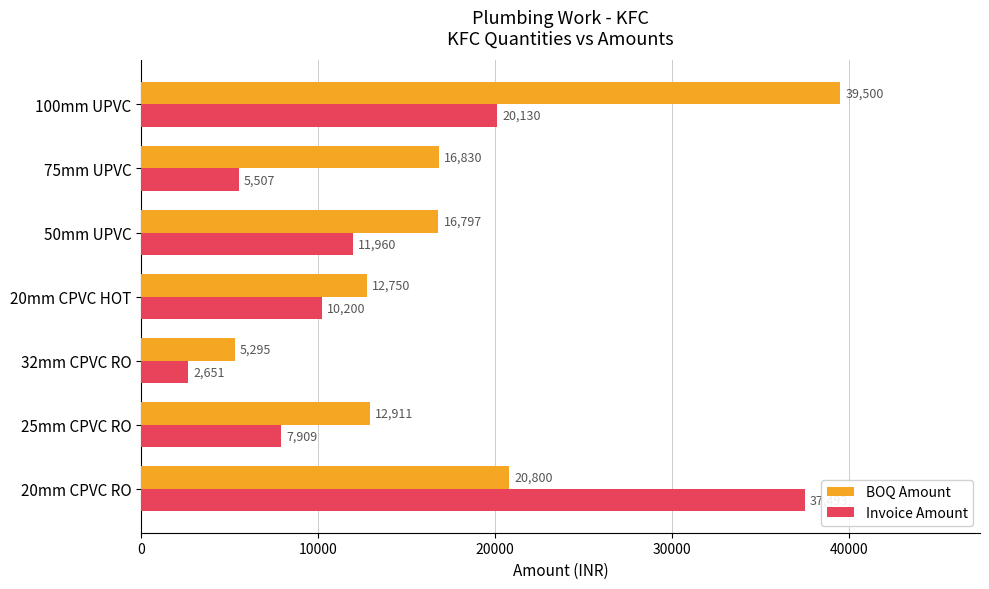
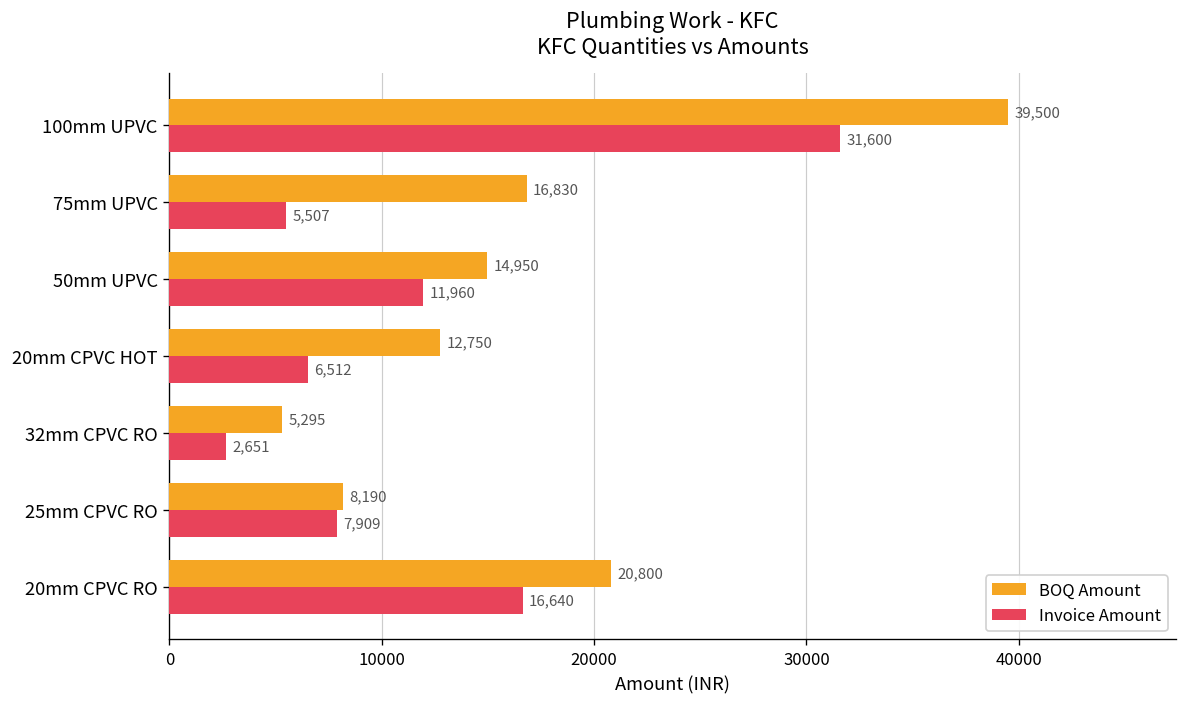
  {
    "BOQ Amount": {
      "100mm UPVC": "39,500",
      "75mm UPVC": "16,830",
-     "50mm UPVC": "16,797",
+     "50mm UPVC": "14,950",
      "20mm CPVC HOT": "12,750",
      "32mm CPVC RO": "5,295",
-     "25mm CPVC RO": "12,911",
+     "25mm CPVC RO": "8,190",
      "20mm CPVC RO": "20,800"
    },
    "Invoice Amount": {
-     "100mm UPVC": "20,130",
+     "100mm UPVC": "31,600",
      "75mm UPVC": "5,507",
      "50mm UPVC": "11,960",
-     "20mm CPVC HOT": "10,200",
+     "20mm CPVC HOT": "6,512",
      "32mm CPVC RO": "2,651",
      "25mm CPVC RO": "7,909",
-     "20mm CPVC RO": "37500"
+     "20mm CPVC RO": "16600"
    }
  }
